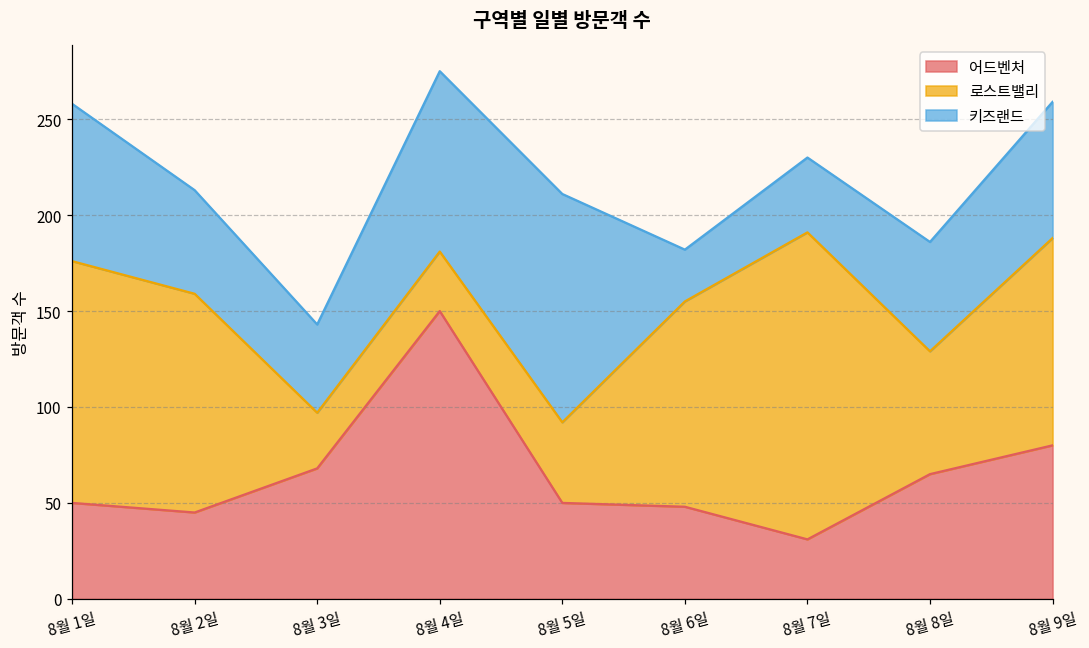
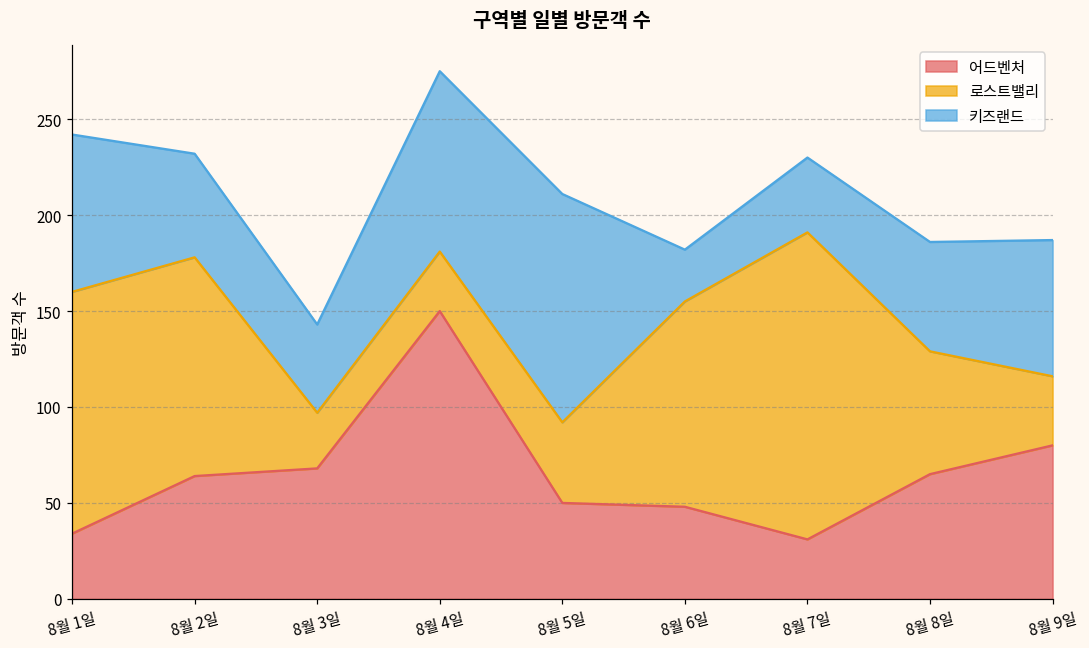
  {
    "어드벤처": {
-     "8월 1일": 50,
-     "8월 2일": 45,
+     "8월 1일": 34,
+     "8월 2일": 64,
      "8월 3일": 68,
      "8월 4일": 150,
      "8월 5일": 50,
      "8월 6일": 48,
      "8월 7일": 31,
      "8월 8일": 65,
      "8월 9일": 80
    },
    "로스트밸리": {
      "8월 1일": 126,
      "8월 2일": 114,
      "8월 3일": 29,
      "8월 4일": 31,
      "8월 5일": 42,
      "8월 6일": 107,
      "8월 7일": 160,
      "8월 8일": 64,
-     "8월 9일": 108
+     "8월 9일": 36
    },
    "키즈랜드": {
      "8월 1일": 82,
      "8월 2일": 54,
      "8월 3일": 46,
      "8월 4일": 94,
      "8월 5일": 119,
      "8월 6일": 27,
      "8월 7일": 39,
      "8월 8일": 57,
      "8월 9일": 71
    }
  }
